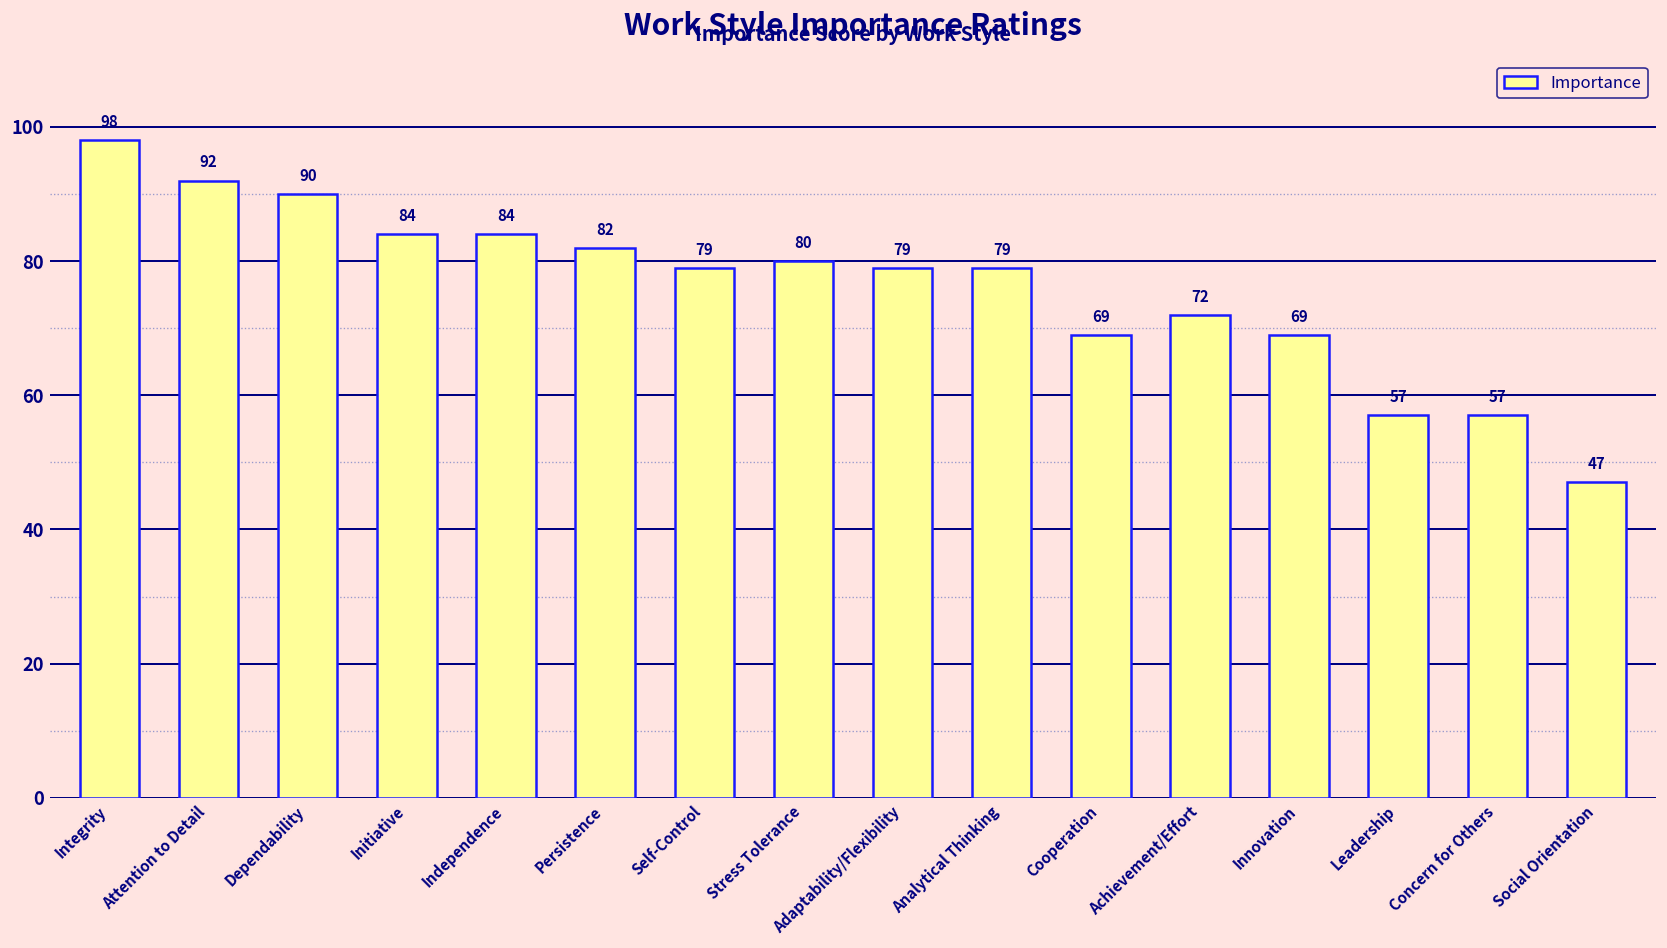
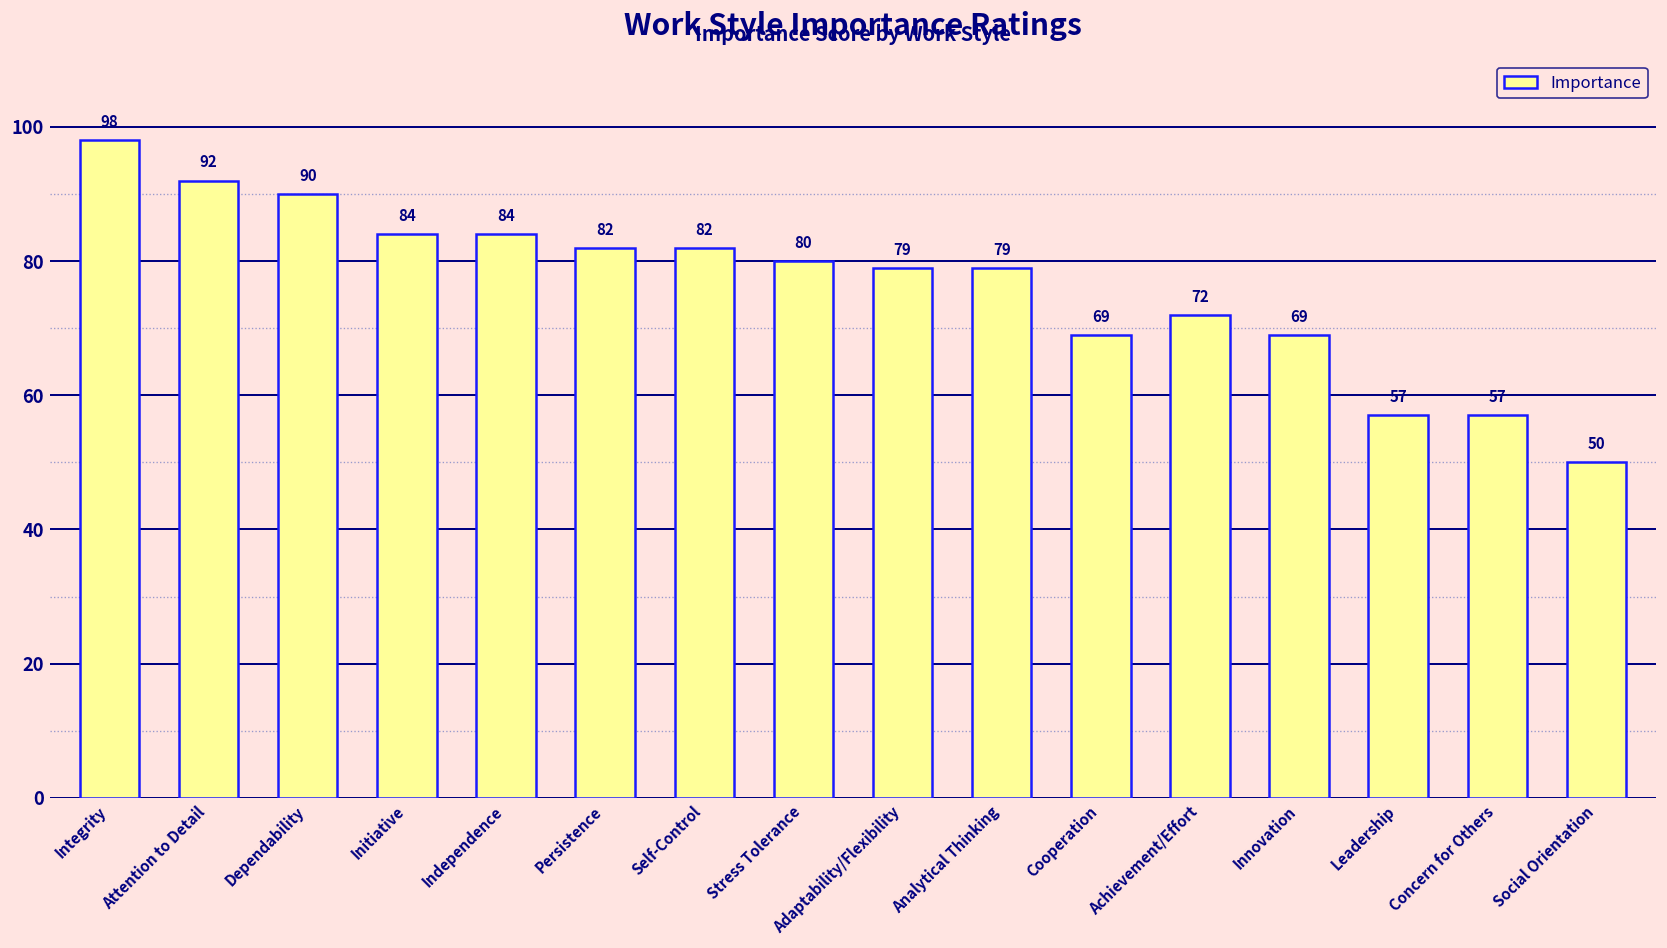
  {
    "Integrity": 98,
    "Attention to Detail": 92,
    "Dependability": 90,
    "Initiative": 84,
    "Independence": 84,
    "Persistence": 82,
-   "Self-Control": 79,
+   "Self-Control": 82,
    "Stress Tolerance": 80,
    "Adaptability/Flexibility": 79,
    "Analytical Thinking": 79,
    "Cooperation": 69,
    "Achievement/Effort": 72,
    "Innovation": 69,
    "Leadership": 57,
    "Concern for Others": 57,
-   "Social Orientation": 47
+   "Social Orientation": 50
  }
